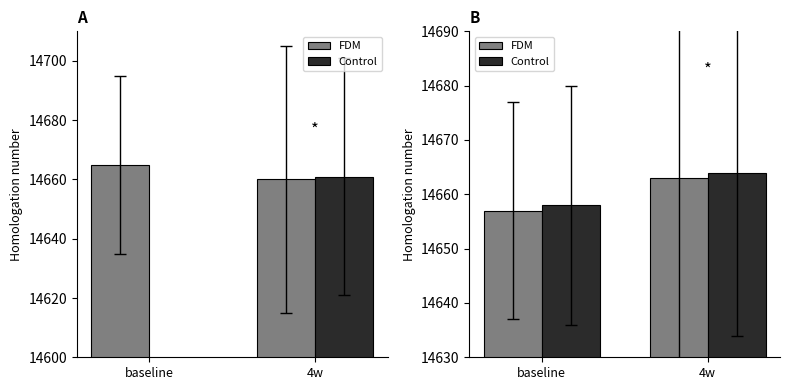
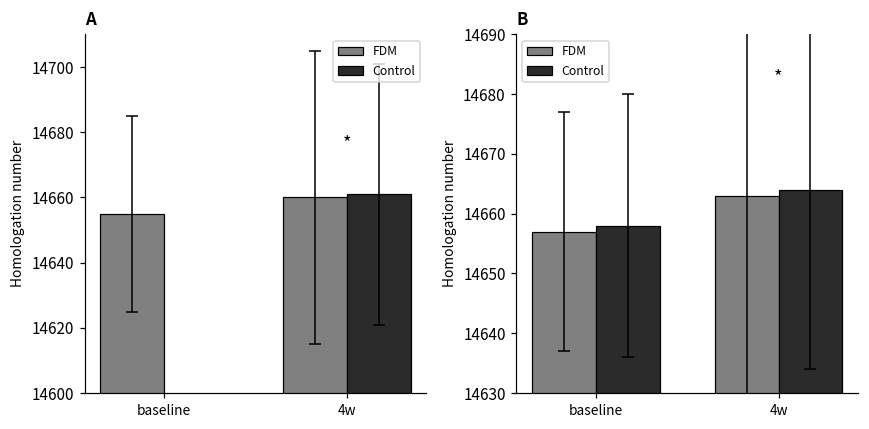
  {
    "A": {
      "FDM": {
-       "baseline": 14665,
+       "baseline": 14655,
        "4w": 14660
      },
      "Control": {
        "4w": 14661
      }
    },
    "B": {
      "FDM": {
        "baseline": 14657,
        "4w": 14663
      },
      "Control": {
        "baseline": 14658,
        "4w": 14664
      }
    }
  }
